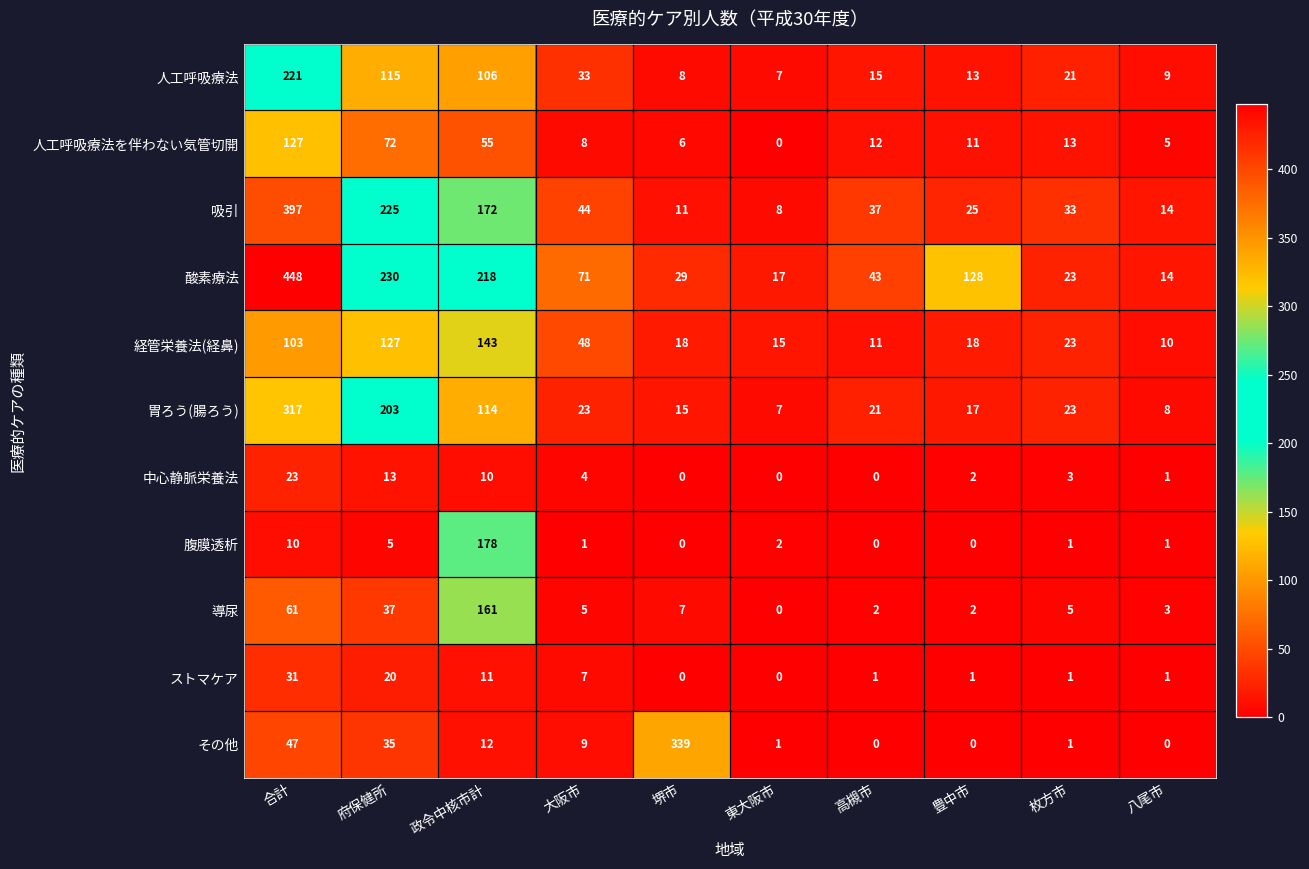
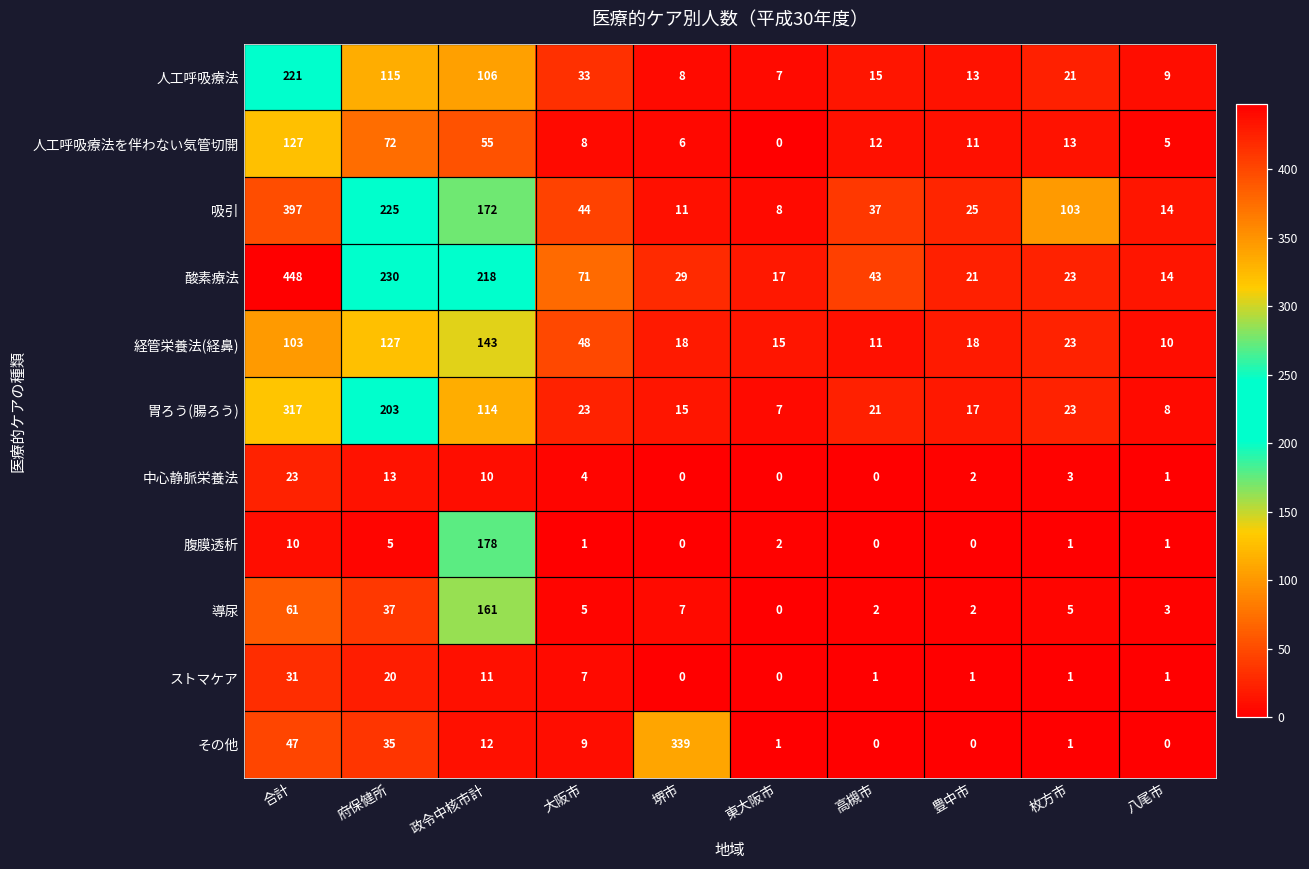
  {
    "人工呼吸療法": {
      "合計": 221,
      "府保健所": 115,
      "政令中核市計": 106,
      "大阪市": 33,
      "堺市": 8,
      "東大阪市": 7,
      "高槻市": 15,
      "豊中市": 13,
      "枚方市": 21,
      "八尾市": 9
    },
    "人工呼吸療法を伴わない気管切開": {
      "合計": 127,
      "府保健所": 72,
      "政令中核市計": 55,
      "大阪市": 8,
      "堺市": 6,
      "東大阪市": 0,
      "高槻市": 12,
      "豊中市": 11,
      "枚方市": 13,
      "八尾市": 5
    },
    "吸引": {
      "合計": 397,
      "府保健所": 225,
      "政令中核市計": 172,
      "大阪市": 44,
      "堺市": 11,
      "東大阪市": 8,
      "高槻市": 37,
      "豊中市": 25,
-     "枚方市": 33,
+     "枚方市": 103,
      "八尾市": 14
    },
    "酸素療法": {
      "合計": 448,
      "府保健所": 230,
      "政令中核市計": 218,
      "大阪市": 71,
      "堺市": 29,
      "東大阪市": 17,
      "高槻市": 43,
-     "豊中市": 128,
+     "豊中市": 21,
      "枚方市": 23,
      "八尾市": 14
    },
    "経管栄養法(経鼻)": {
      "合計": 103,
      "府保健所": 127,
      "政令中核市計": 143,
      "大阪市": 48,
      "堺市": 18,
      "東大阪市": 15,
      "高槻市": 11,
      "豊中市": 18,
      "枚方市": 23,
      "八尾市": 10
    },
    "胃ろう(腸ろう)": {
      "合計": 317,
      "府保健所": 203,
      "政令中核市計": 114,
      "大阪市": 23,
      "堺市": 15,
      "東大阪市": 7,
      "高槻市": 21,
      "豊中市": 17,
      "枚方市": 23,
      "八尾市": 8
    },
    "中心静脈栄養法": {
      "合計": 23,
      "府保健所": 13,
      "政令中核市計": 10,
      "大阪市": 4,
      "堺市": 0,
      "東大阪市": 0,
      "高槻市": 0,
      "豊中市": 2,
      "枚方市": 3,
      "八尾市": 1
    },
    "腹膜透析": {
      "合計": 10,
      "府保健所": 5,
      "政令中核市計": 178,
      "大阪市": 1,
      "堺市": 0,
      "東大阪市": 2,
      "高槻市": 0,
      "豊中市": 0,
      "枚方市": 1,
      "八尾市": 1
    },
    "導尿": {
      "合計": 61,
      "府保健所": 37,
      "政令中核市計": 161,
      "大阪市": 5,
      "堺市": 7,
      "東大阪市": 0,
      "高槻市": 2,
      "豊中市": 2,
      "枚方市": 5,
      "八尾市": 3
    },
    "ストマケア": {
      "合計": 31,
      "府保健所": 20,
      "政令中核市計": 11,
      "大阪市": 7,
      "堺市": 0,
      "東大阪市": 0,
      "高槻市": 1,
      "豊中市": 1,
      "枚方市": 1,
      "八尾市": 1
    },
    "その他": {
      "合計": 47,
      "府保健所": 35,
      "政令中核市計": 12,
      "大阪市": 9,
      "堺市": 339,
      "東大阪市": 1,
      "高槻市": 0,
      "豊中市": 0,
      "枚方市": 1,
      "八尾市": 0
    }
  }
